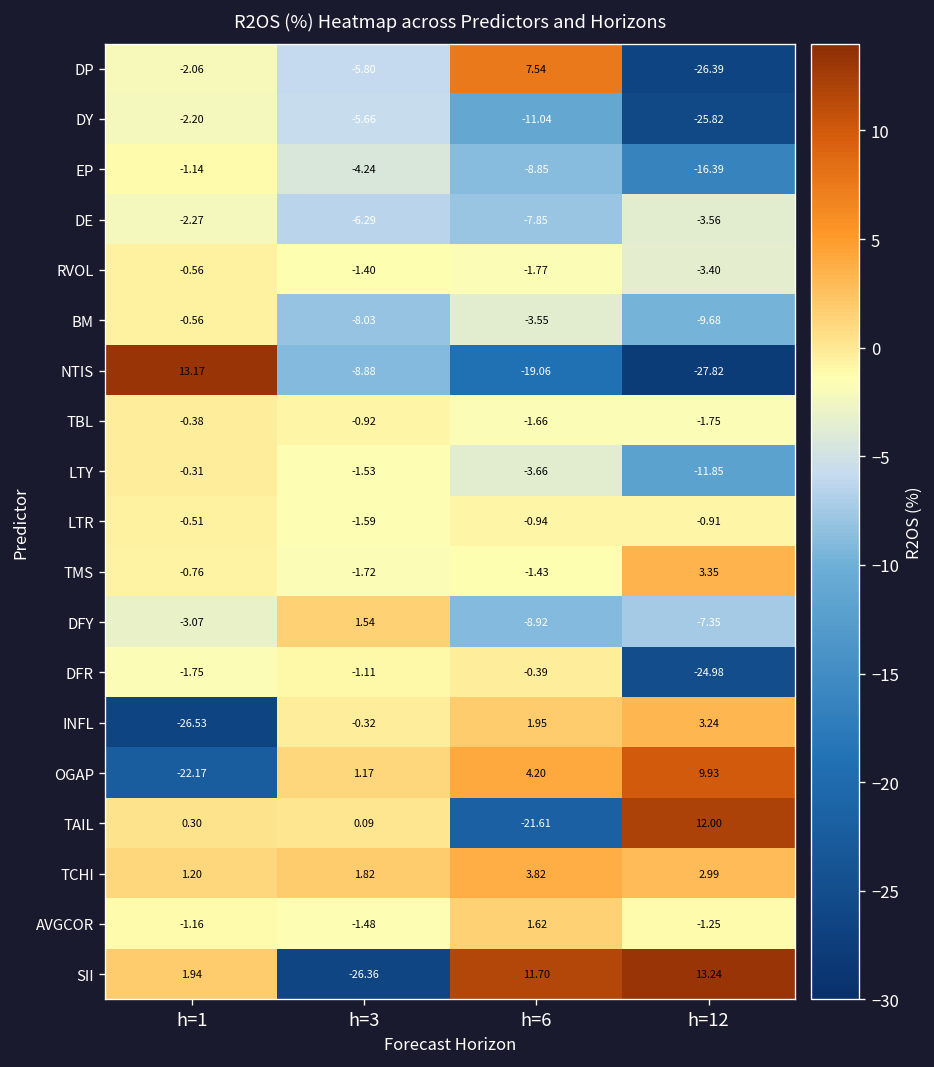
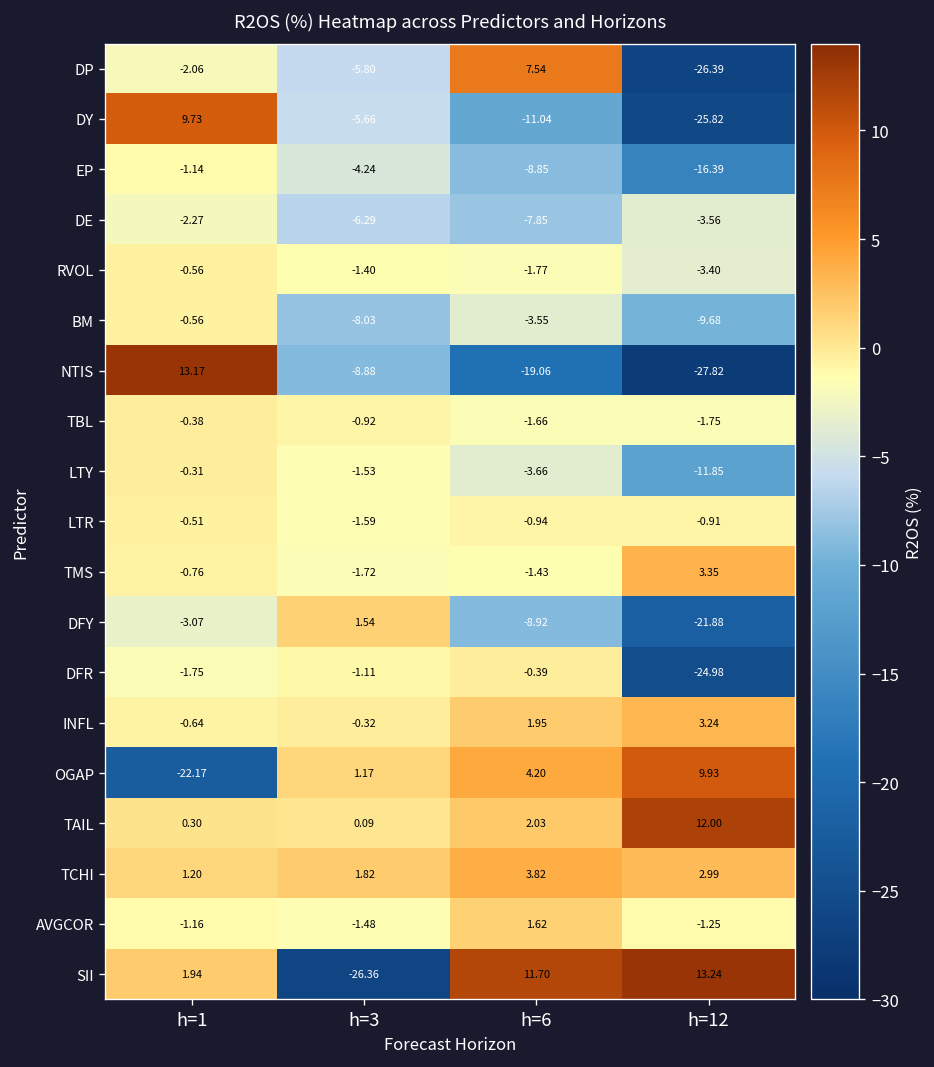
  {
    "DP": {
      "h=1": -2.06,
      "h=3": -5.80,
      "h=6": 7.54,
      "h=12": -26.39
    },
    "DY": {
-     "h=1": -2.20,
+     "h=1": 9.73,
      "h=3": -5.66,
      "h=6": -11.04,
      "h=12": -25.82
    },
    "EP": {
      "h=1": -1.14,
      "h=3": -4.24,
      "h=6": -8.85,
      "h=12": -16.39
    },
    "DE": {
      "h=1": -2.27,
      "h=3": -6.29,
      "h=6": -7.85,
      "h=12": -3.56
    },
    "RVOL": {
      "h=1": -0.56,
      "h=3": -1.40,
      "h=6": -1.77,
      "h=12": -3.40
    },
    "BM": {
      "h=1": -0.56,
      "h=3": -8.03,
      "h=6": -3.55,
      "h=12": -9.68
    },
    "NTIS": {
      "h=1": 13.17,
      "h=3": -8.88,
      "h=6": -19.06,
      "h=12": -27.82
    },
    "TBL": {
      "h=1": -0.38,
      "h=3": -0.92,
      "h=6": -1.66,
      "h=12": -1.75
    },
    "LTY": {
      "h=1": -0.31,
      "h=3": -1.53,
      "h=6": -3.66,
      "h=12": -11.85
    },
    "LTR": {
      "h=1": -0.51,
      "h=3": -1.59,
      "h=6": -0.94,
      "h=12": -0.91
    },
    "TMS": {
      "h=1": -0.76,
      "h=3": -1.72,
      "h=6": -1.43,
      "h=12": 3.35
    },
    "DFY": {
      "h=1": -3.07,
      "h=3": 1.54,
      "h=6": -8.92,
-     "h=12": -7.35
+     "h=12": -21.88
    },
    "DFR": {
      "h=1": -1.75,
      "h=3": -1.11,
      "h=6": -0.39,
      "h=12": -24.98
    },
    "INFL": {
-     "h=1": -26.53,
+     "h=1": -0.64,
      "h=3": -0.32,
      "h=6": 1.95,
      "h=12": 3.24
    },
    "OGAP": {
      "h=1": -22.17,
      "h=3": 1.17,
      "h=6": 4.20,
      "h=12": 9.93
    },
    "TAIL": {
      "h=1": 0.30,
      "h=3": 0.09,
-     "h=6": -21.61,
+     "h=6": 2.03,
      "h=12": 12.00
    },
    "TCHI": {
      "h=1": 1.20,
      "h=3": 1.82,
      "h=6": 3.82,
      "h=12": 2.99
    },
    "AVGCOR": {
      "h=1": -1.16,
      "h=3": -1.48,
      "h=6": 1.62,
      "h=12": -1.25
    },
    "SII": {
      "h=1": 1.94,
      "h=3": -26.36,
      "h=6": 11.70,
      "h=12": 13.24
    }
  }
